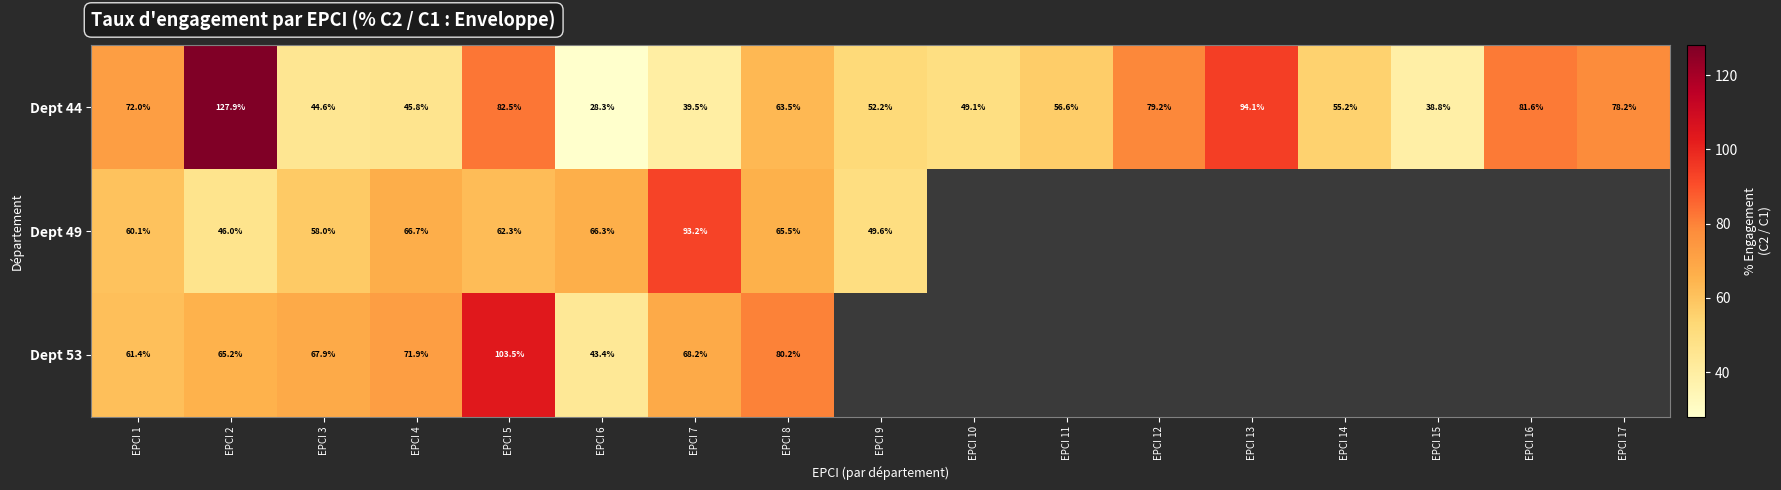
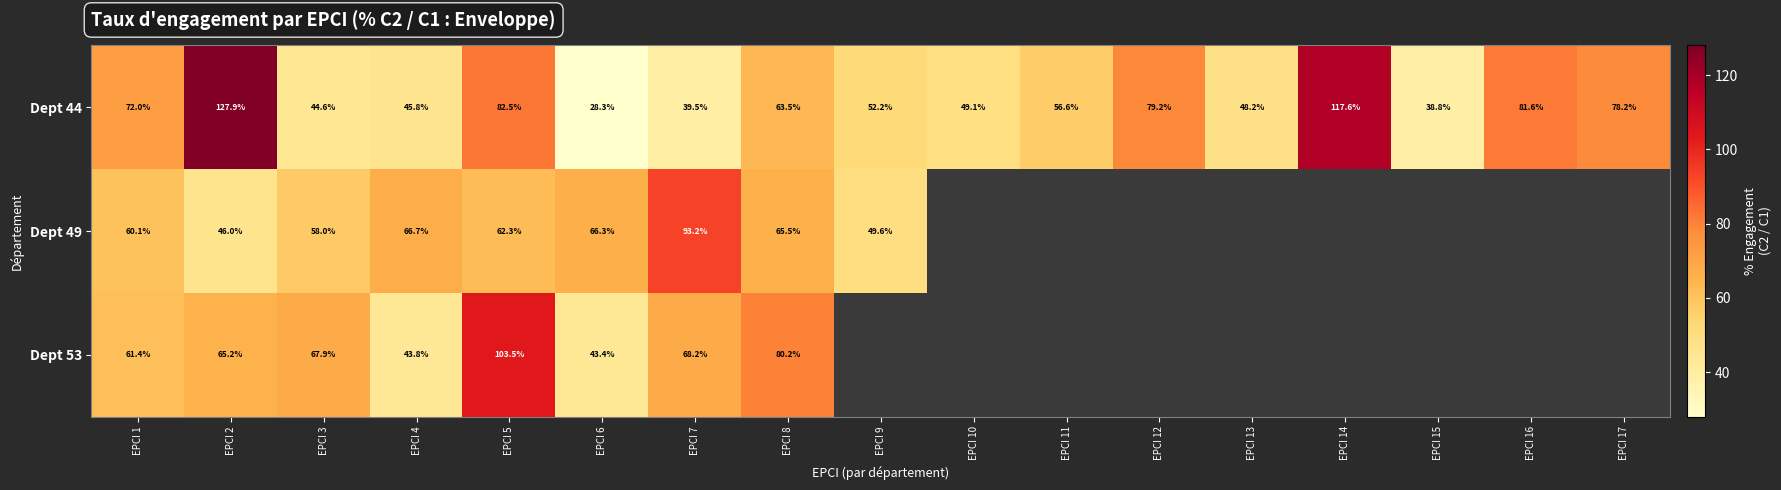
  {
    "Dept 44": {
      "EPCI 1": "72.0%",
      "EPCI 2": "127.9%",
      "EPCI 3": "44.6%",
      "EPCI 4": "45.8%",
      "EPCI 5": "82.5%",
      "EPCI 6": "28.3%",
      "EPCI 7": "39.5%",
      "EPCI 8": "63.5%",
      "EPCI 9": "52.2%",
      "EPCI 10": "49.1%",
      "EPCI 11": "56.6%",
      "EPCI 12": "79.2%",
-     "EPCI 13": "94.1%",
-     "EPCI 14": "55.2%",
+     "EPCI 13": "48.2%",
+     "EPCI 14": "117.6%",
      "EPCI 15": "38.8%",
      "EPCI 16": "81.6%",
      "EPCI 17": "78.2%"
    },
    "Dept 49": {
      "EPCI 1": "60.1%",
      "EPCI 2": "46.0%",
      "EPCI 3": "58.0%",
      "EPCI 4": "66.7%",
      "EPCI 5": "62.3%",
      "EPCI 6": "66.3%",
      "EPCI 7": "93.2%",
      "EPCI 8": "65.5%",
      "EPCI 9": "49.6%"
    },
    "Dept 53": {
      "EPCI 1": "61.4%",
      "EPCI 2": "65.2%",
      "EPCI 3": "67.9%",
-     "EPCI 4": "71.9%",
+     "EPCI 4": "43.8%",
      "EPCI 5": "103.5%",
      "EPCI 6": "43.4%",
      "EPCI 7": "68.2%",
      "EPCI 8": "80.2%"
    }
  }
